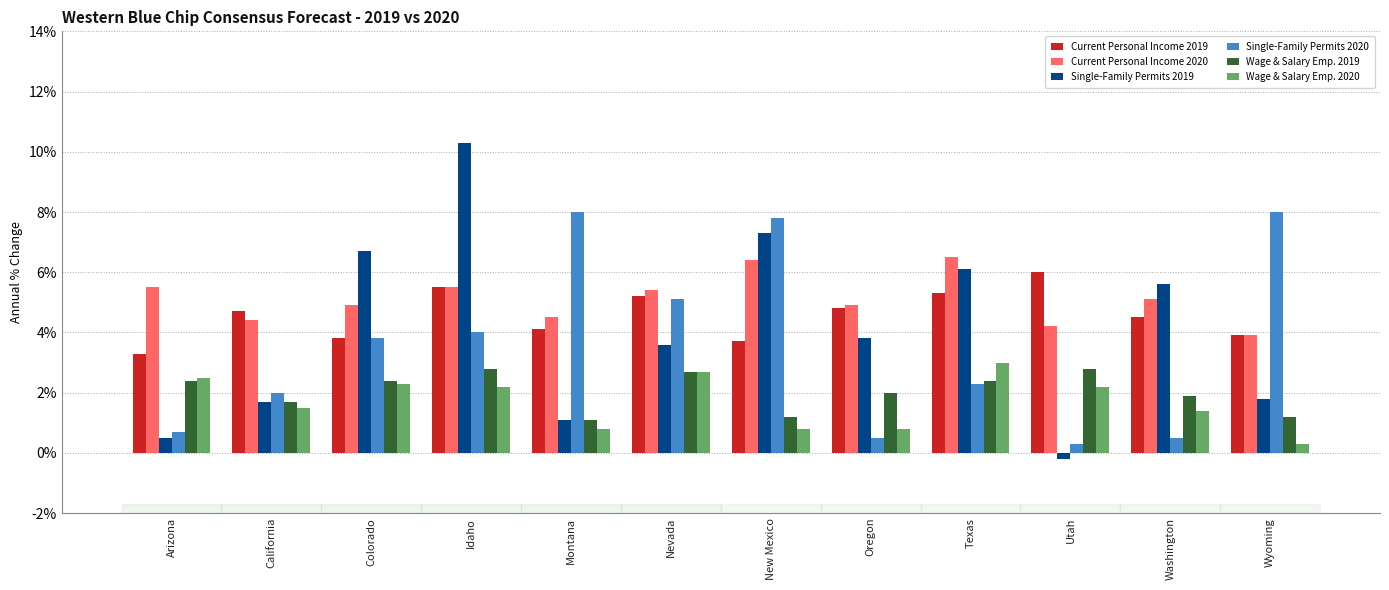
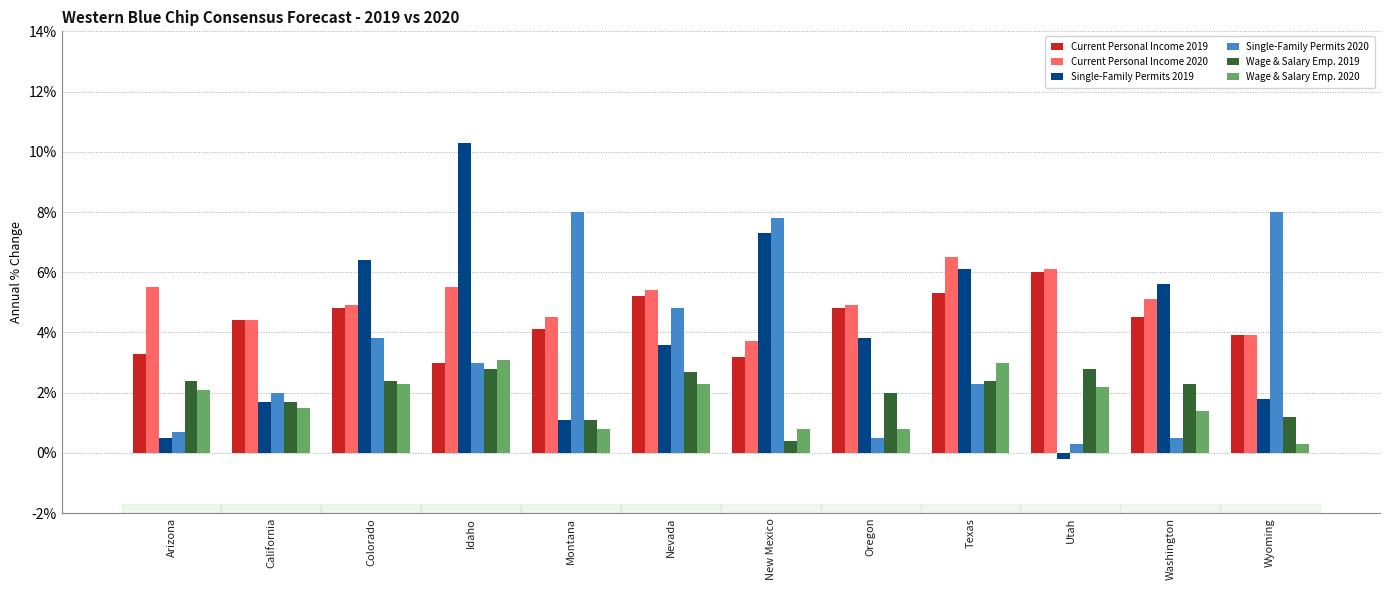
  {
    "Current Personal Income 2019": {
      "Arizona": "3.3%",
-     "California": "4.7%",
-     "Colorado": "3.8%",
-     "Idaho": "5.5%",
+     "California": "4.4%",
+     "Colorado": "4.8%",
+     "Idaho": "3.0%",
      "Montana": "4.1%",
      "Nevada": "5.2%",
-     "New Mexico": "3.7%",
+     "New Mexico": "3.2%",
      "Oregon": "4.8%",
      "Texas": "5.3%",
      "Utah": "6.0%",
      "Washington": "4.5%",
      "Wyoming": "3.9%"
    },
    "Current Personal Income 2020": {
      "Arizona": "5.5%",
      "California": "4.4%",
      "Colorado": "4.9%",
      "Idaho": "5.5%",
      "Montana": "4.5%",
      "Nevada": "5.4%",
-     "New Mexico": "6.4%",
+     "New Mexico": "3.7%",
      "Oregon": "4.9%",
      "Texas": "6.5%",
-     "Utah": "4.2%",
+     "Utah": "6.1%",
      "Washington": "5.1%",
      "Wyoming": "3.9%"
    },
    "Single-Family Permits 2019": {
      "Arizona": "0.5%",
      "California": "1.7%",
-     "Colorado": "6.7%",
+     "Colorado": "6.4%",
      "Idaho": "10.3%",
      "Montana": "1.1%",
      "Nevada": "3.6%",
      "New Mexico": "7.3%",
      "Oregon": "3.8%",
      "Texas": "6.1%",
      "Utah": "-0.2%",
      "Washington": "5.6%",
      "Wyoming": "1.8%"
    },
    "Single-Family Permits 2020": {
      "Arizona": "0.7%",
      "California": "2.0%",
      "Colorado": "3.8%",
-     "Idaho": "4.0%",
+     "Idaho": "3.0%",
      "Montana": "8.0%",
-     "Nevada": "5.1%",
+     "Nevada": "4.8%",
      "New Mexico": "7.8%",
      "Oregon": "0.5%",
      "Texas": "2.3%",
      "Utah": "0.3%",
      "Washington": "0.5%",
      "Wyoming": "8.0%"
    },
    "Wage & Salary Emp. 2019": {
      "Arizona": "2.4%",
      "California": "1.7%",
      "Colorado": "2.4%",
      "Idaho": "2.8%",
      "Montana": "1.1%",
      "Nevada": "2.7%",
-     "New Mexico": "1.2%",
+     "New Mexico": "0.4%",
      "Oregon": "2.0%",
      "Texas": "2.4%",
      "Utah": "2.8%",
-     "Washington": "1.9%",
+     "Washington": "2.3%",
      "Wyoming": "1.2%"
    },
    "Wage & Salary Emp. 2020": {
-     "Arizona": "2.5%",
+     "Arizona": "2.1%",
      "California": "1.5%",
      "Colorado": "2.3%",
-     "Idaho": "2.2%",
+     "Idaho": "3.1%",
      "Montana": "0.8%",
-     "Nevada": "2.7%",
+     "Nevada": "2.3%",
      "New Mexico": "0.8%",
      "Oregon": "0.8%",
      "Texas": "3.0%",
      "Utah": "2.2%",
      "Washington": "1.4%",
      "Wyoming": "0.3%"
    }
  }
